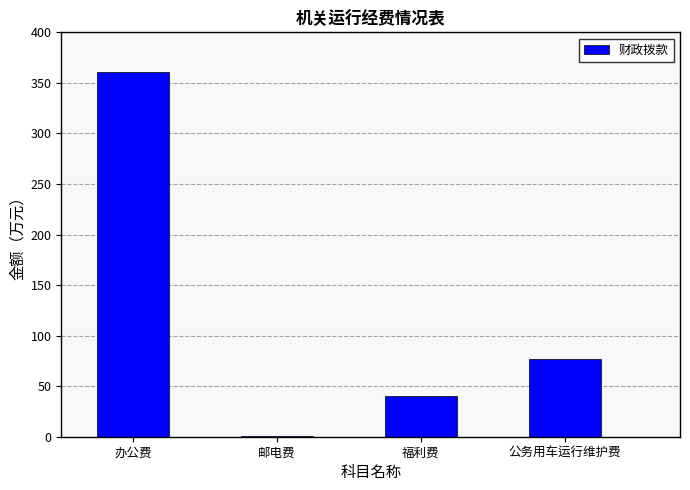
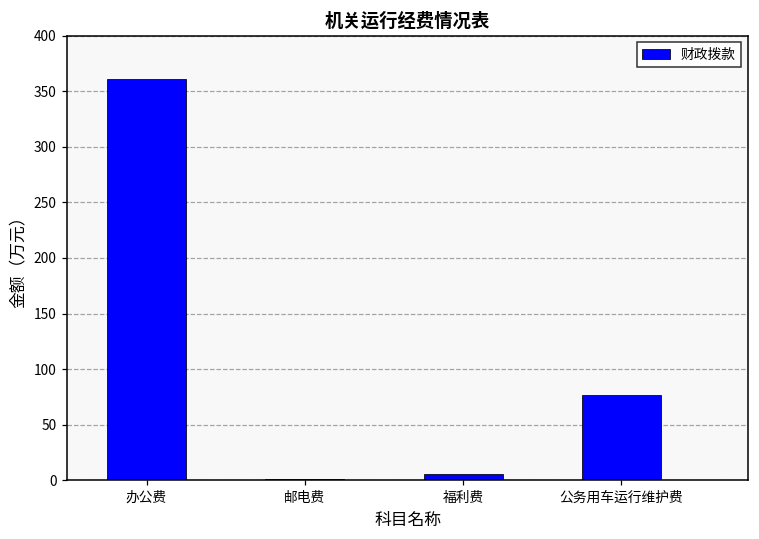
  {
    "办公费": 361,
-   "福利费": 40,
+   "福利费": 6,
    "公务用车运行维护费": 76
  }
